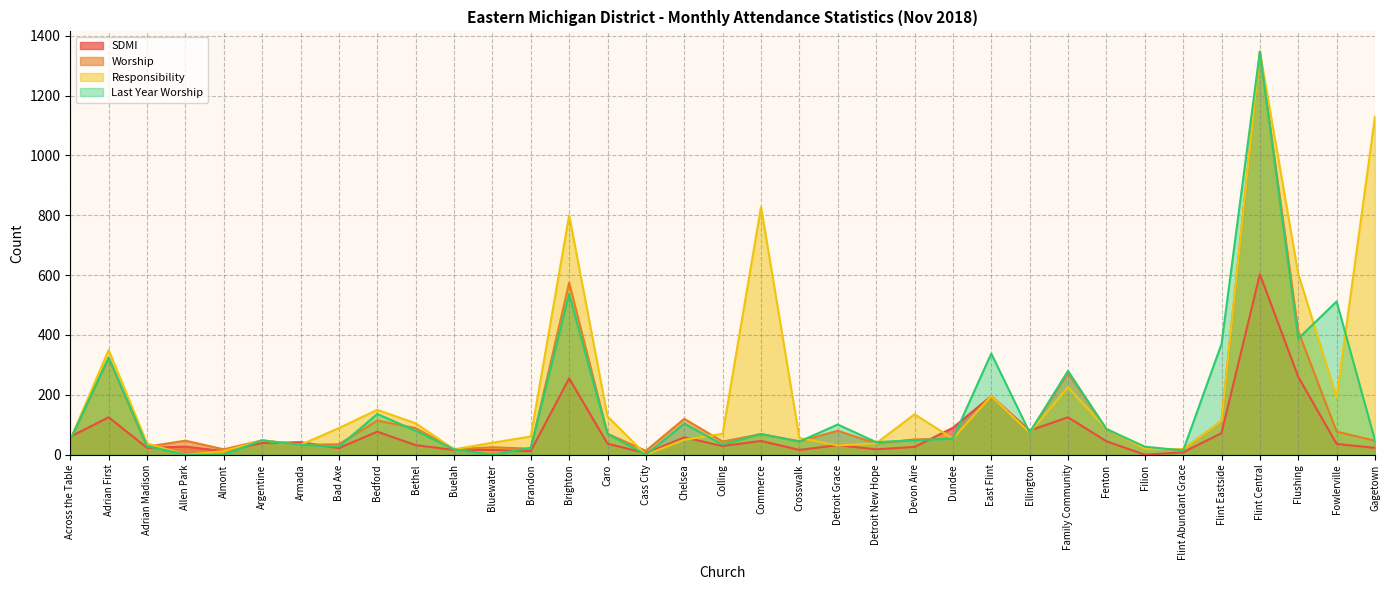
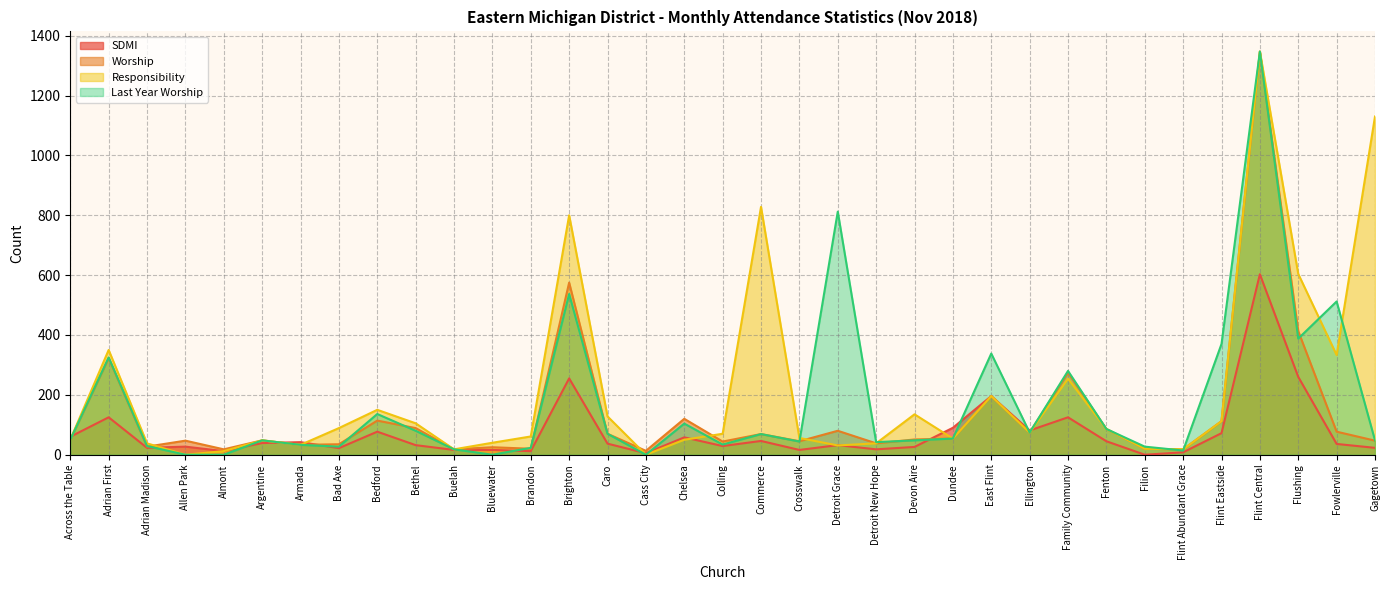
  {
    "Responsibility": {
      "Adrian First": 350,
      "Adrian Madison": 40,
      "Bad Axe": 90,
      "Bedford": 150,
      "Bethel": 110,
      "Bluewater": 40,
      "Brandon": 60,
      "Brighton": 800,
      "Caro": 130,
      "Colling": 70,
      "Commerce": 830,
      "Crosswalk": 60,
      "Devon Aire": 140,
-     "Family Community": 230,
+     "Family Community": 250,
      "Flushing": 600,
-     "Fowlerville": 190,
+     "Fowlerville": 330,
      "Gagetown": 1130
    },
    "Last Year Worship": {
      "Almont": 0,
      "Bedford": 140,
      "Bethel": 80,
      "Bluewater": 0,
      "Brighton": 540,
      "Chelsea": 100,
-     "Detroit Grace": 100,
+     "Detroit Grace": 810,
      "East Flint": 340,
      "Flint Eastside": 370,
      "Flushing": 390,
      "Fowlerville": 510
    }
  }
